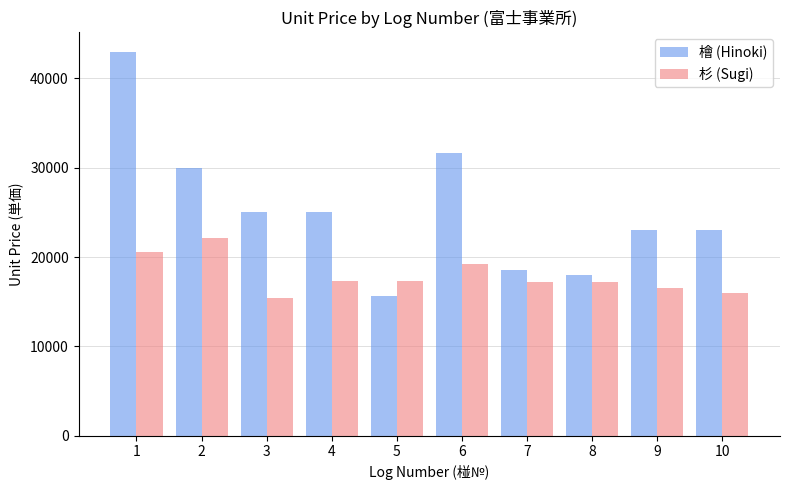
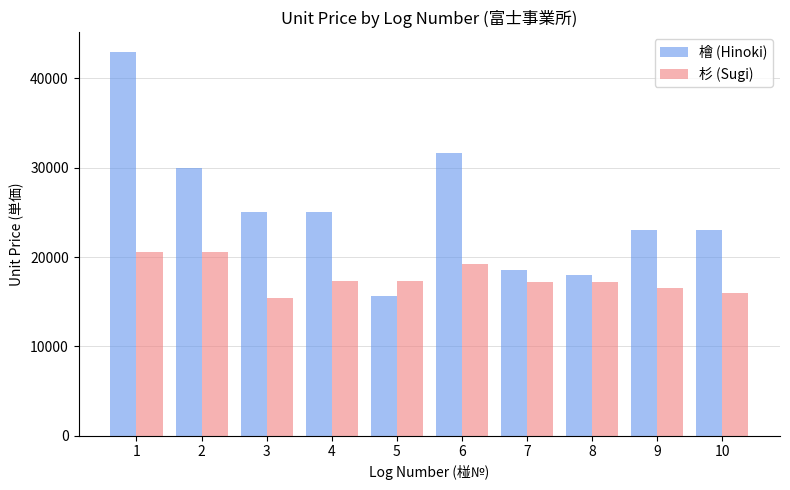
  {
    "檜 (Hinoki)": {
      "1": 43000,
      "2": 30000,
      "3": 25000,
      "4": 25000,
      "5": 16000,
      "6": 32000,
      "7": 18000,
      "8": 18000,
      "9": 23000,
      "10": 23000
    },
    "杉 (Sugi)": {
      "1": 21000,
-     "2": 22000,
+     "2": 21000,
      "3": 15000,
      "4": 17000,
      "5": 17000,
      "6": 19000,
      "7": 17000,
      "8": 17000,
      "9": 17000,
      "10": 16000
    }
  }
